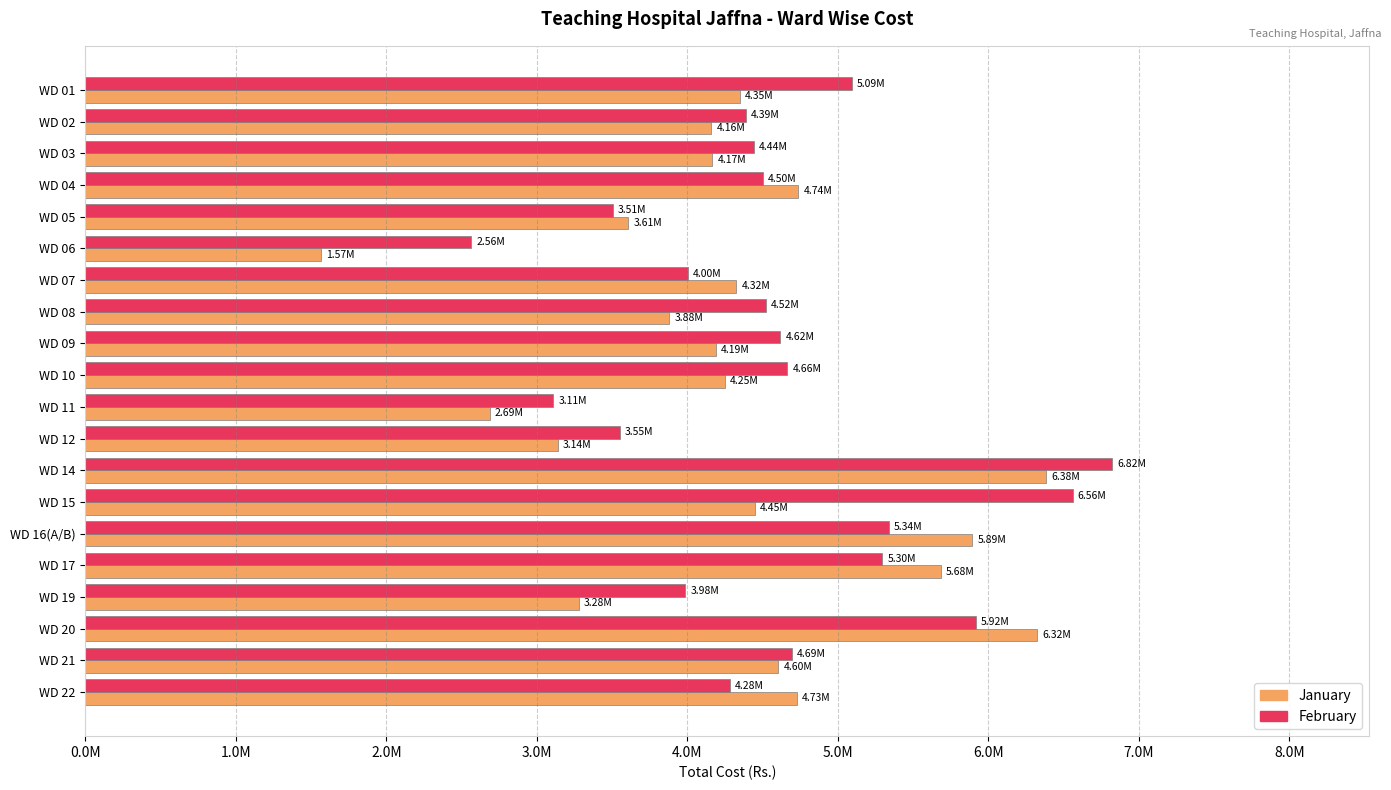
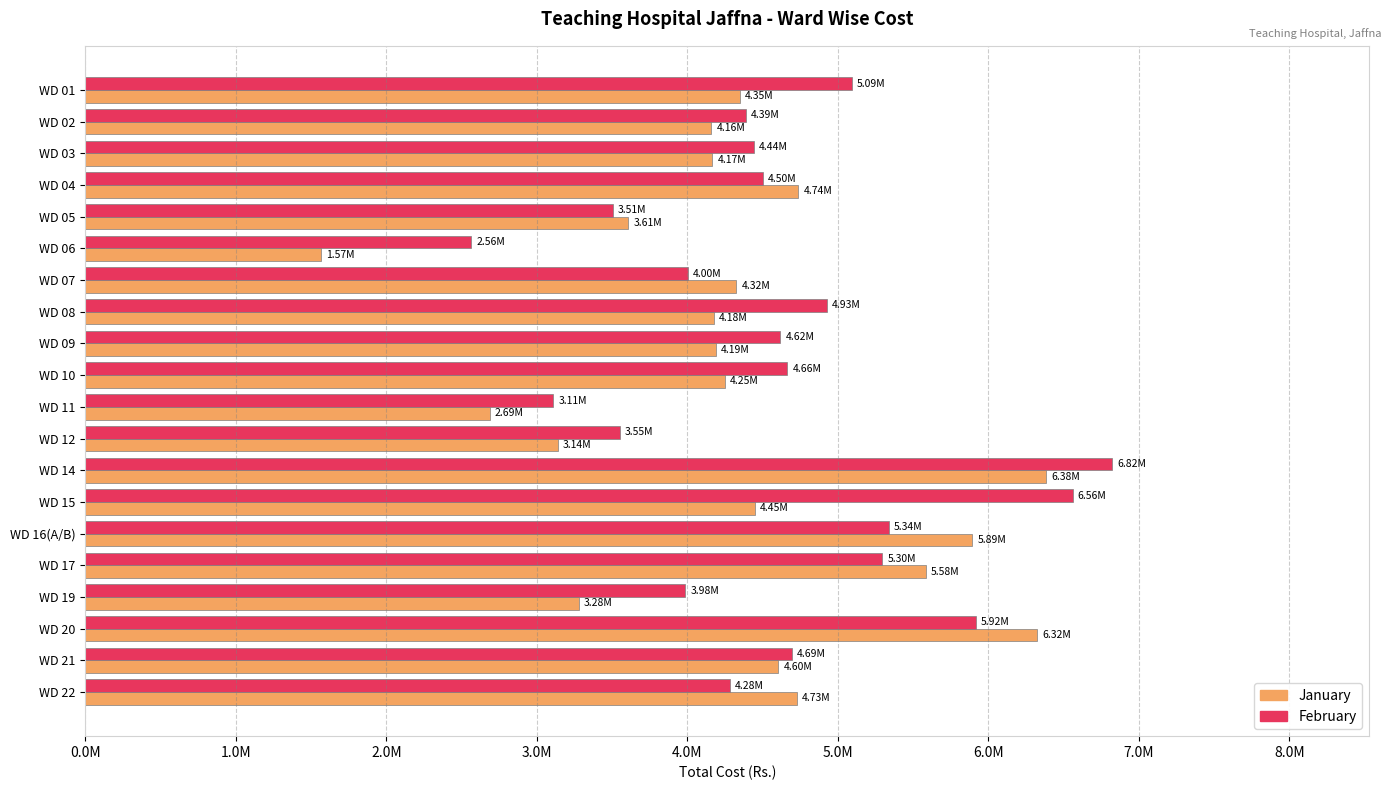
  {
    "January": {
      "WD 01": "4.35M",
      "WD 02": "4.16M",
      "WD 03": "4.17M",
      "WD 04": "4.74M",
      "WD 05": "3.61M",
      "WD 06": "1.57M",
      "WD 07": "4.32M",
-     "WD 08": "3.88M",
+     "WD 08": "4.18M",
      "WD 09": "4.19M",
      "WD 10": "4.25M",
      "WD 11": "2.69M",
      "WD 12": "3.14M",
      "WD 14": "6.38M",
      "WD 15": "4.45M",
      "WD 16(A/B)": "5.89M",
-     "WD 17": "5.68M",
+     "WD 17": "5.58M",
      "WD 19": "3.28M",
      "WD 20": "6.32M",
      "WD 21": "4.60M",
      "WD 22": "4.73M"
    },
    "February": {
      "WD 01": "5.09M",
      "WD 02": "4.39M",
      "WD 03": "4.44M",
      "WD 04": "4.50M",
      "WD 05": "3.51M",
      "WD 06": "2.56M",
      "WD 07": "4.00M",
-     "WD 08": "4.52M",
+     "WD 08": "4.93M",
      "WD 09": "4.62M",
      "WD 10": "4.66M",
      "WD 11": "3.11M",
      "WD 12": "3.55M",
      "WD 14": "6.82M",
      "WD 15": "6.56M",
      "WD 16(A/B)": "5.34M",
      "WD 17": "5.30M",
      "WD 19": "3.98M",
      "WD 20": "5.92M",
      "WD 21": "4.69M",
      "WD 22": "4.28M"
    }
  }
